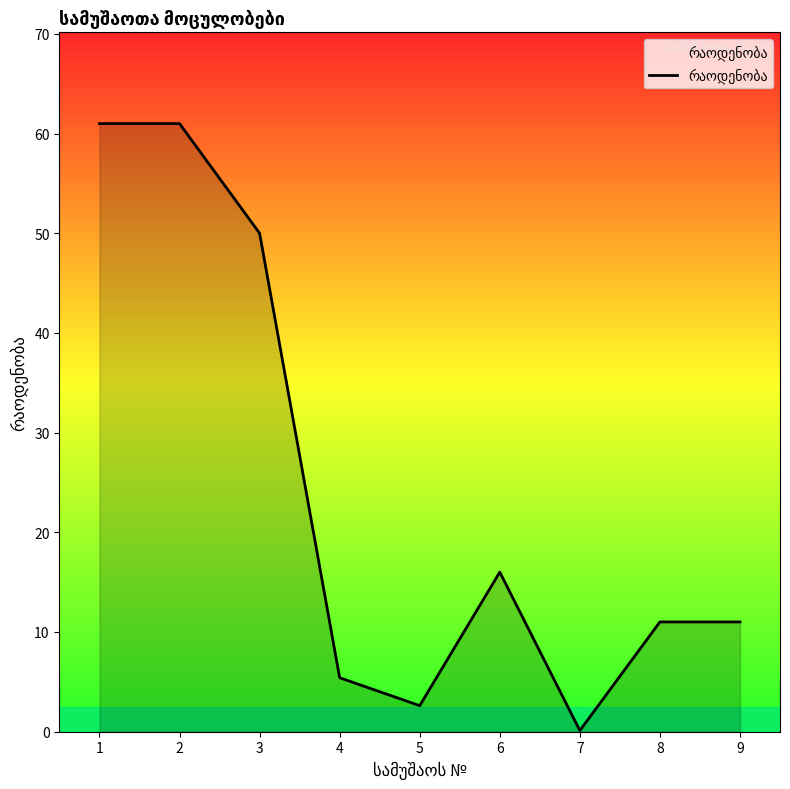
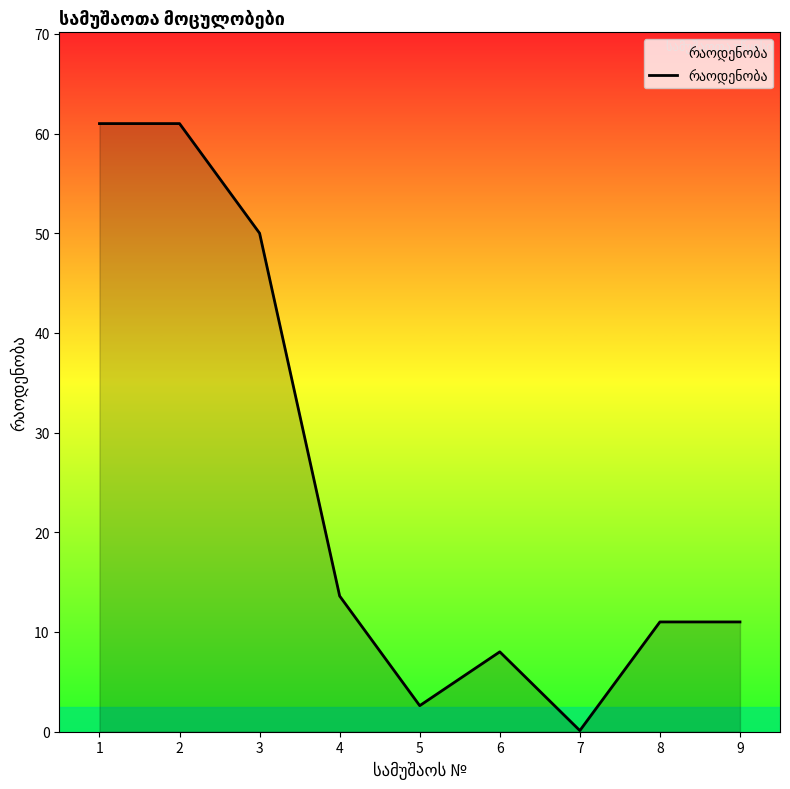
  {
    "1": 61,
    "2": 61,
    "3": 50,
-   "4": 5,
+   "4": 14,
    "5": 3,
-   "6": 16,
+   "6": 8,
    "8": 11,
    "9": 11
  }
